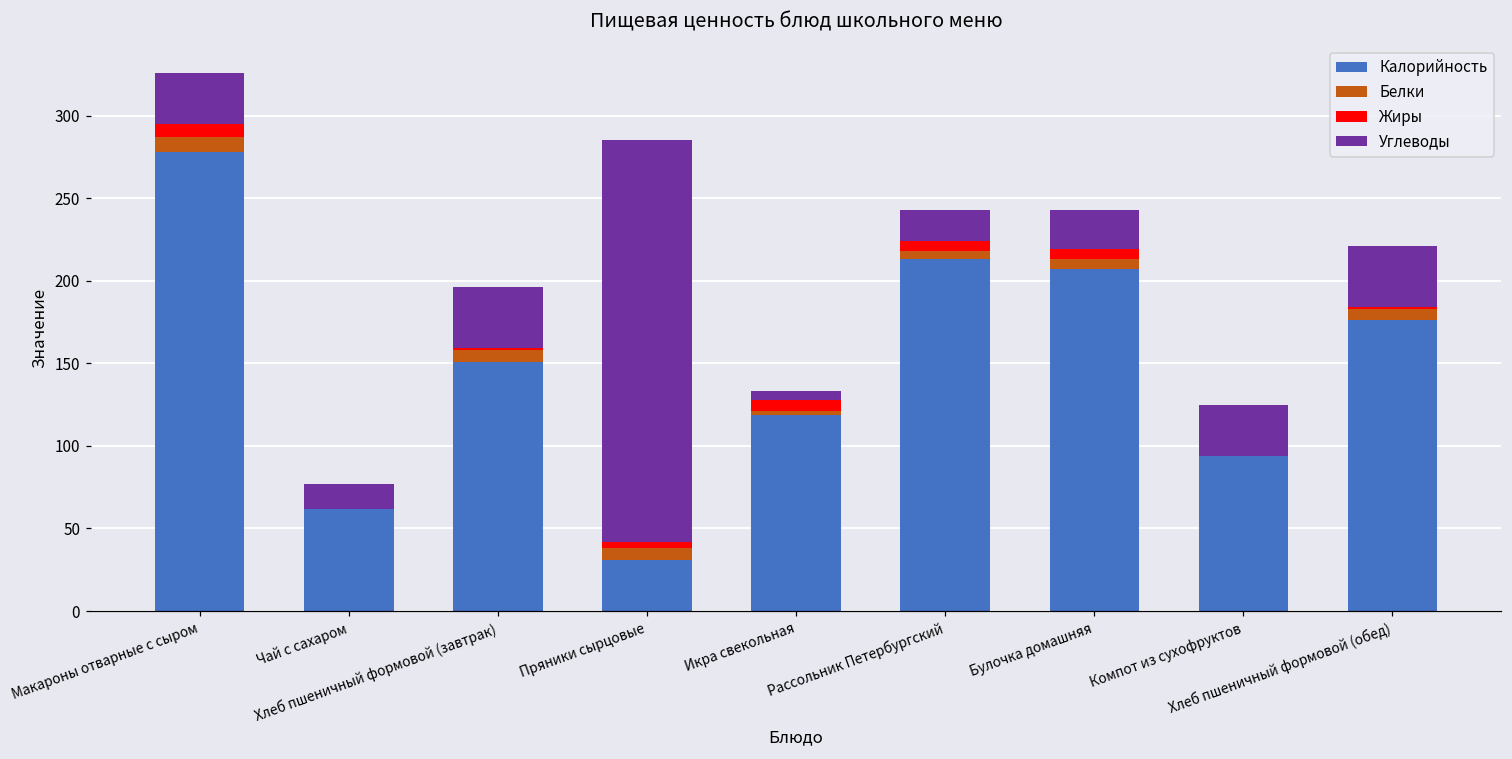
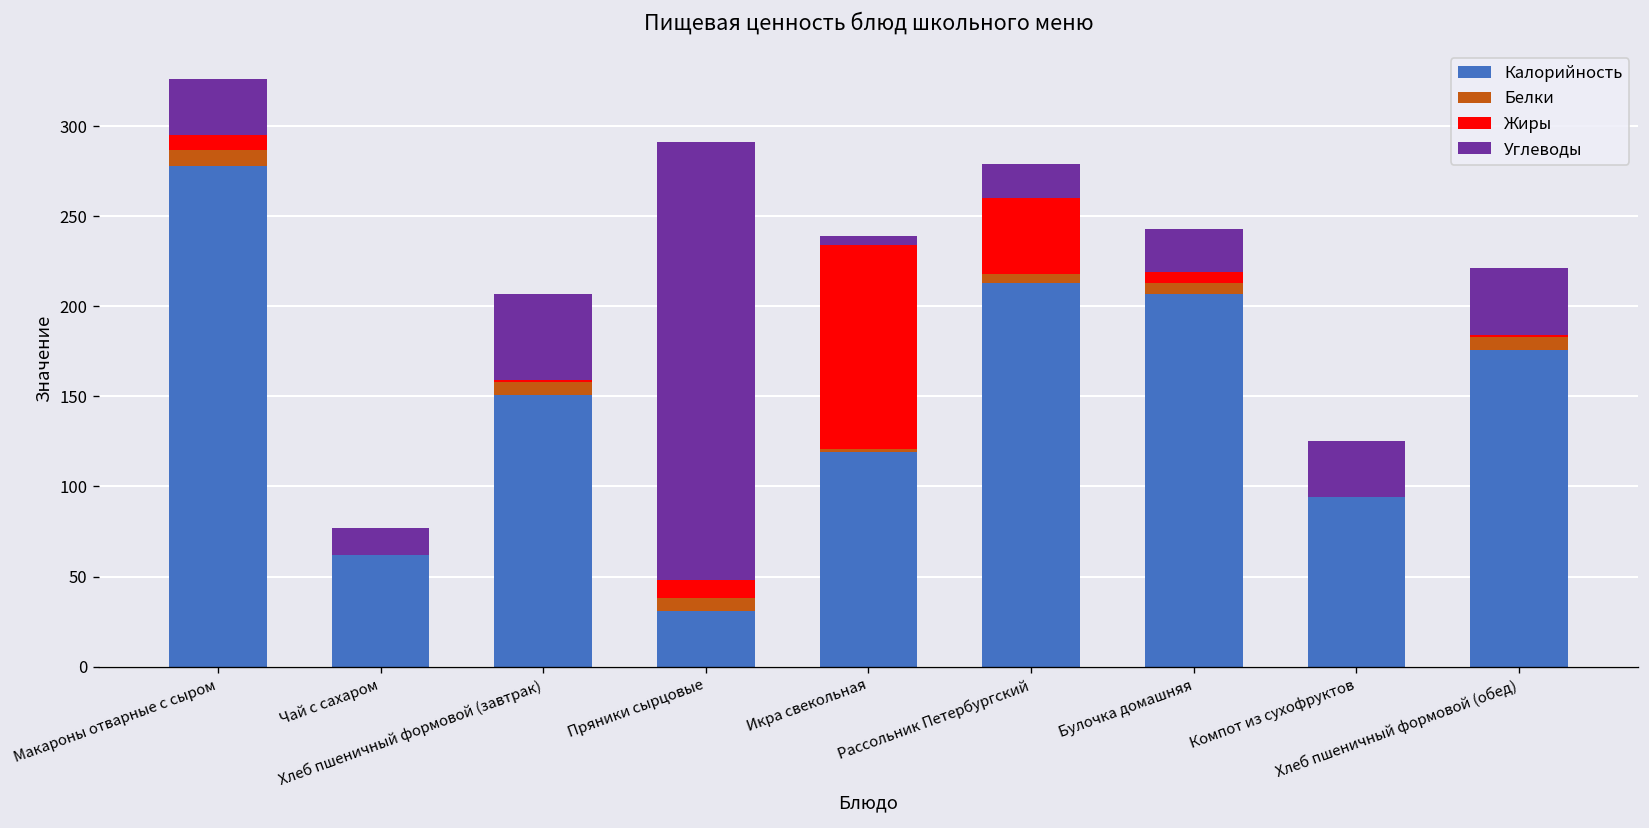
  {
    "Калорийность": {
      "Макароны отварные с сыром": 278,
      "Чай с сахаром": 62,
      "Хлеб пшеничный формовой (завтрак)": 151,
      "Пряники сырцовые": 31,
      "Икра свекольная": 119,
      "Рассольник Петербургский": 213,
      "Булочка домашняя": 207,
      "Компот из сухофруктов": 94,
      "Хлеб пшеничный формовой (обед)": 176
    },
    "Белки": {
      "Макароны отварные с сыром": 9,
      "Чай с сахаром": 0,
      "Хлеб пшеничный формовой (завтрак)": 7,
      "Пряники сырцовые": 7,
      "Икра свекольная": 2,
      "Рассольник Петербургский": 5,
      "Булочка домашняя": 6,
      "Компот из сухофруктов": 0,
      "Хлеб пшеничный формовой (обед)": 7
    },
    "Жиры": {
      "Макароны отварные с сыром": 8,
      "Чай с сахаром": 0,
-     "Пряники сырцовые": 4,
-     "Икра свекольная": 7,
-     "Рассольник Петербургский": 6,
+     "Пряники сырцовые": 10,
+     "Икра свекольная": 113,
+     "Рассольник Петербургский": 42,
      "Булочка домашняя": 6,
      "Компот из сухофруктов": 0
    },
    "Углеводы": {
      "Макароны отварные с сыром": 31,
      "Чай с сахаром": 15,
-     "Хлеб пшеничный формовой (завтрак)": 37,
+     "Хлеб пшеничный формовой (завтрак)": 48,
      "Пряники сырцовые": 243,
      "Икра свекольная": 5,
      "Рассольник Петербургский": 19,
      "Булочка домашняя": 24,
      "Компот из сухофруктов": 31,
      "Хлеб пшеничный формовой (обед)": 37
    }
  }
